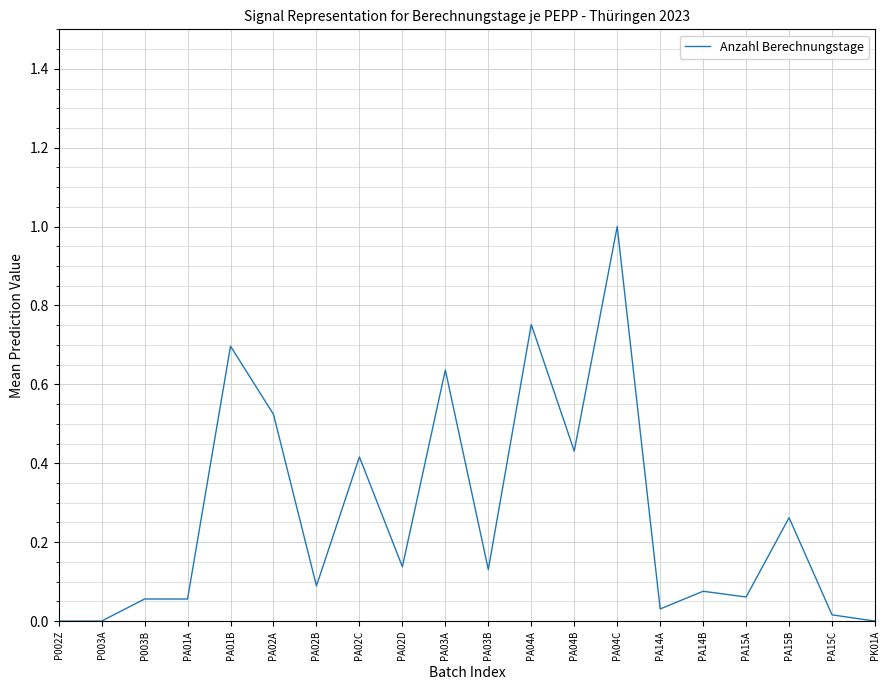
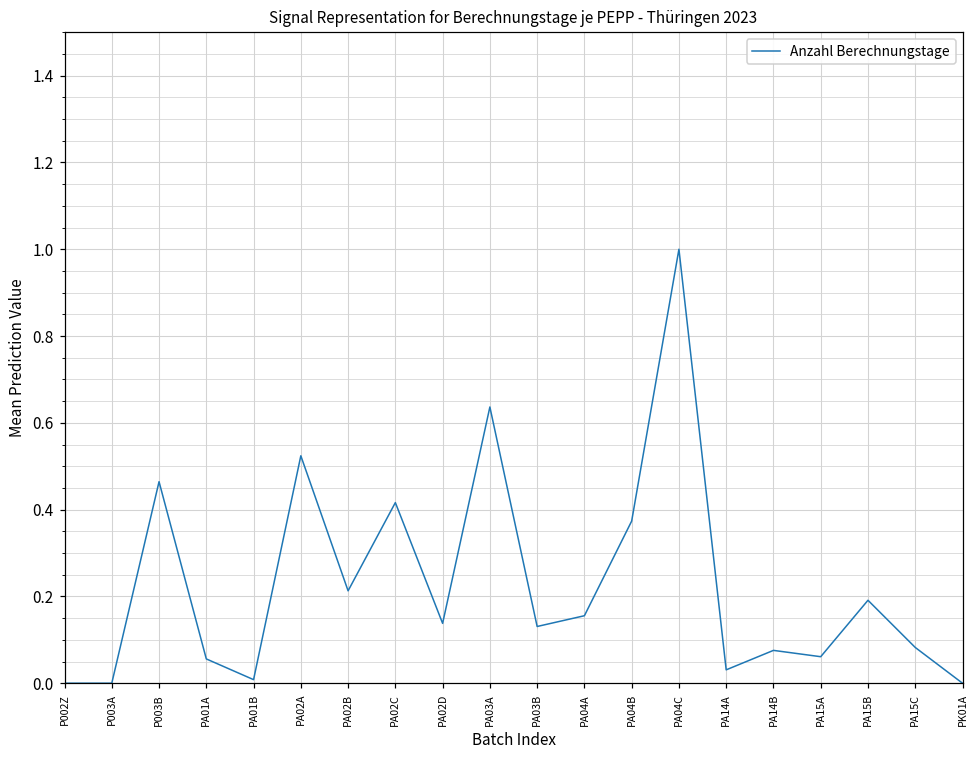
  {
    "P002Z": 0.00,
    "P003A": 0.00,
-   "P003B": 0.06,
+   "P003B": 0.46,
    "PA01A": 0.06,
-   "PA01B": 0.70,
+   "PA01B": 0.01,
    "PA02A": 0.52,
-   "PA02B": 0.09,
+   "PA02B": 0.21,
    "PA02C": 0.42,
    "PA02D": 0.14,
    "PA03A": 0.64,
    "PA03B": 0.13,
-   "PA04A": 0.75,
-   "PA04B": 0.43,
+   "PA04A": 0.16,
+   "PA04B": 0.37,
    "PA04C": 1.00,
    "PA14A": 0.03,
    "PA14B": 0.08,
    "PA15A": 0.06,
-   "PA15B": 0.26,
-   "PA15C": 0.02,
+   "PA15B": 0.19,
+   "PA15C": 0.08,
    "PK01A": 0.00
  }
